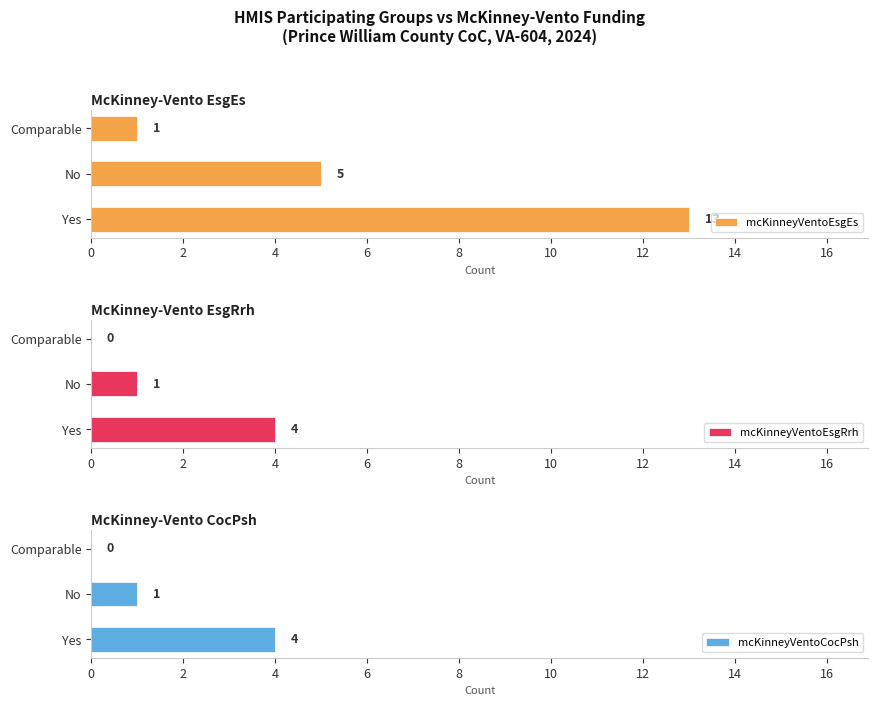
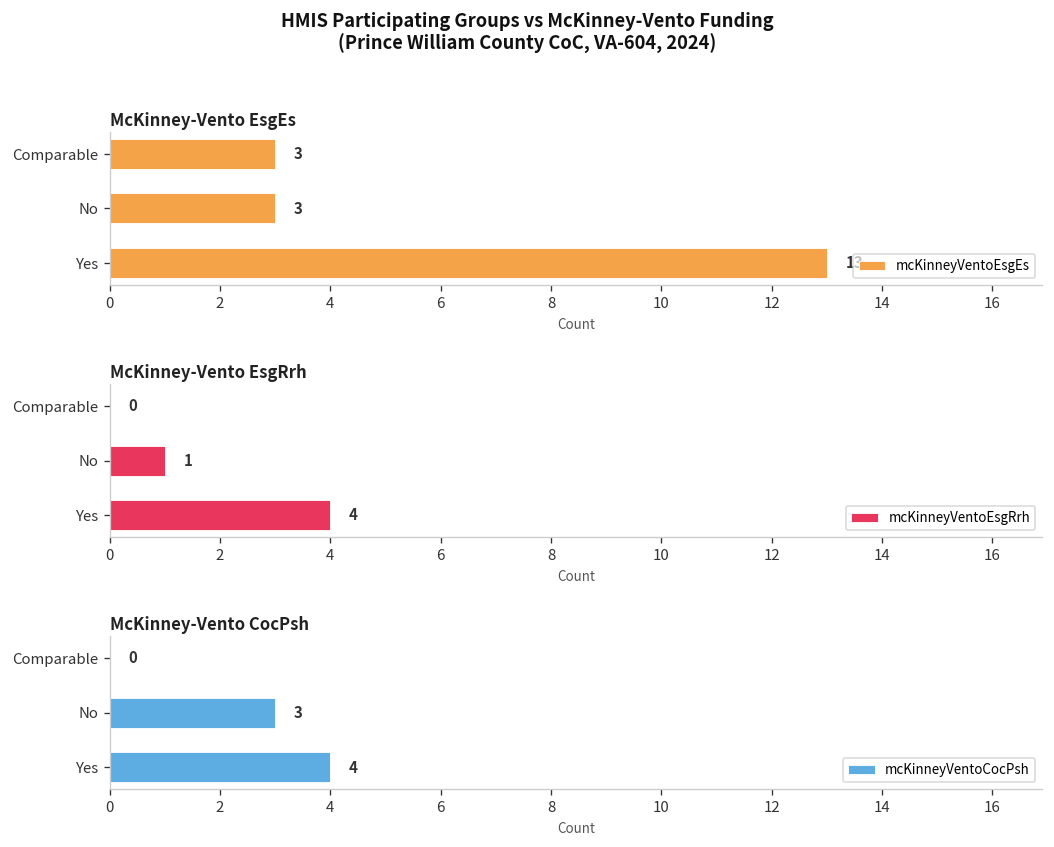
  {
    "McKinney-Vento EsgEs": {
-     "Comparable": 1,
-     "No": 5
+     "Comparable": 3,
+     "No": 3
    },
    "McKinney-Vento EsgRrh": {
      "Comparable": 0,
      "No": 1,
      "Yes": 4
    },
    "McKinney-Vento CocPsh": {
      "Comparable": 0,
-     "No": 1,
+     "No": 3,
      "Yes": 4
    }
  }
